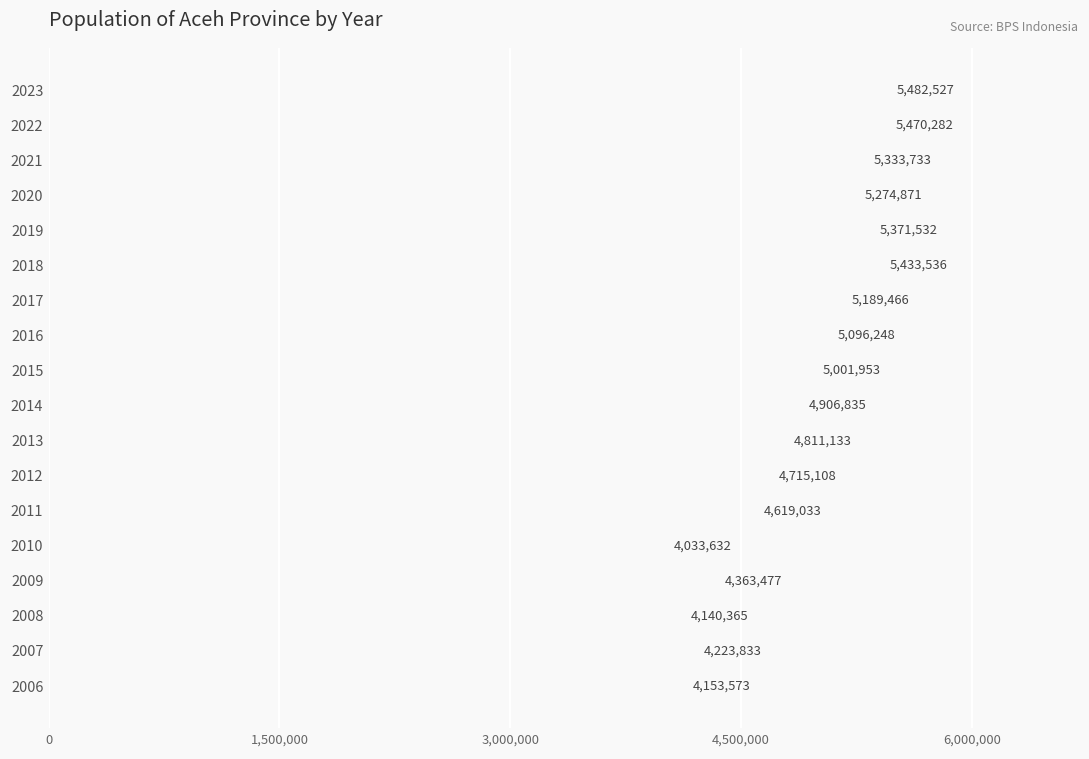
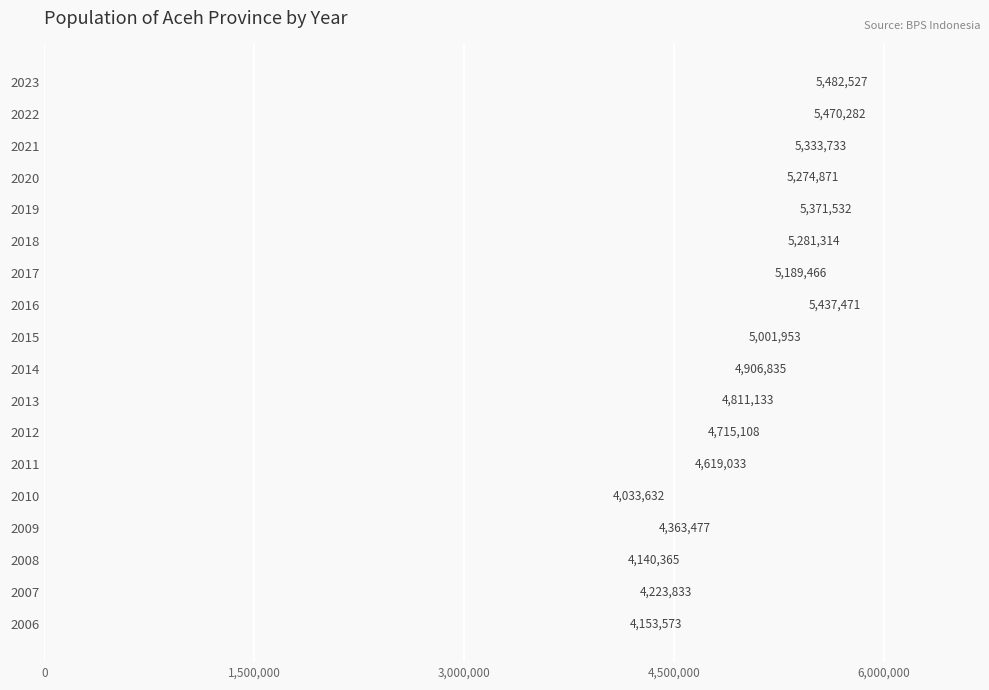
  {
    "2023": "5,482,527",
    "2022": "5,470,282",
    "2021": "5,333,733",
    "2020": "5,274,871",
    "2019": "5,371,532",
-   "2018": "5,433,536",
+   "2018": "5,281,314",
    "2017": "5,189,466",
-   "2016": "5,096,248",
+   "2016": "5,437,471",
    "2015": "5,001,953",
    "2014": "4,906,835",
    "2013": "4,811,133",
    "2012": "4,715,108",
    "2011": "4,619,033",
    "2010": "4,033,632",
    "2009": "4,363,477",
    "2008": "4,140,365",
    "2007": "4,223,833",
    "2006": "4,153,573"
  }
